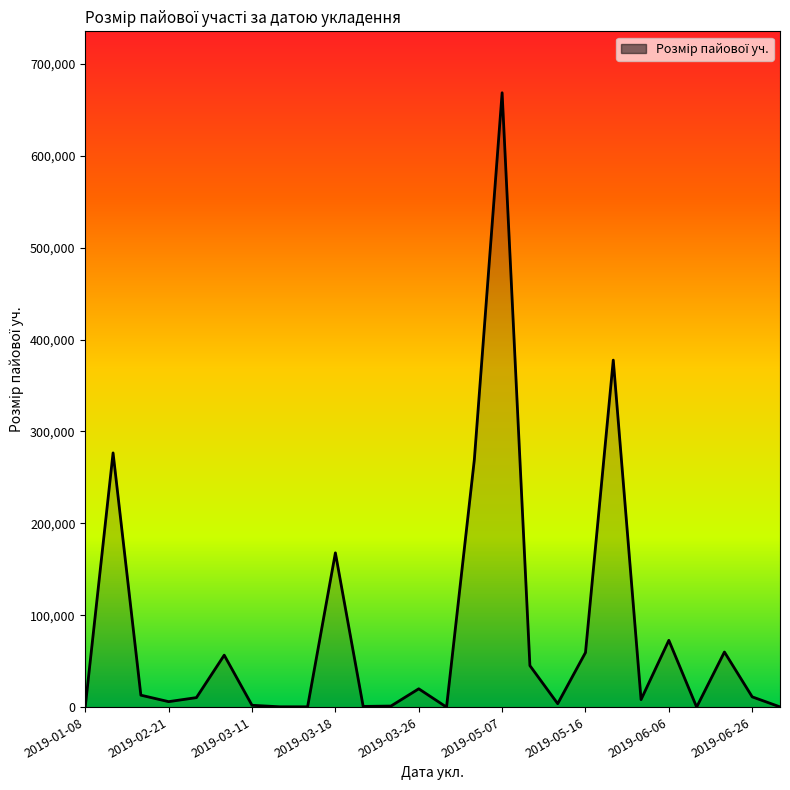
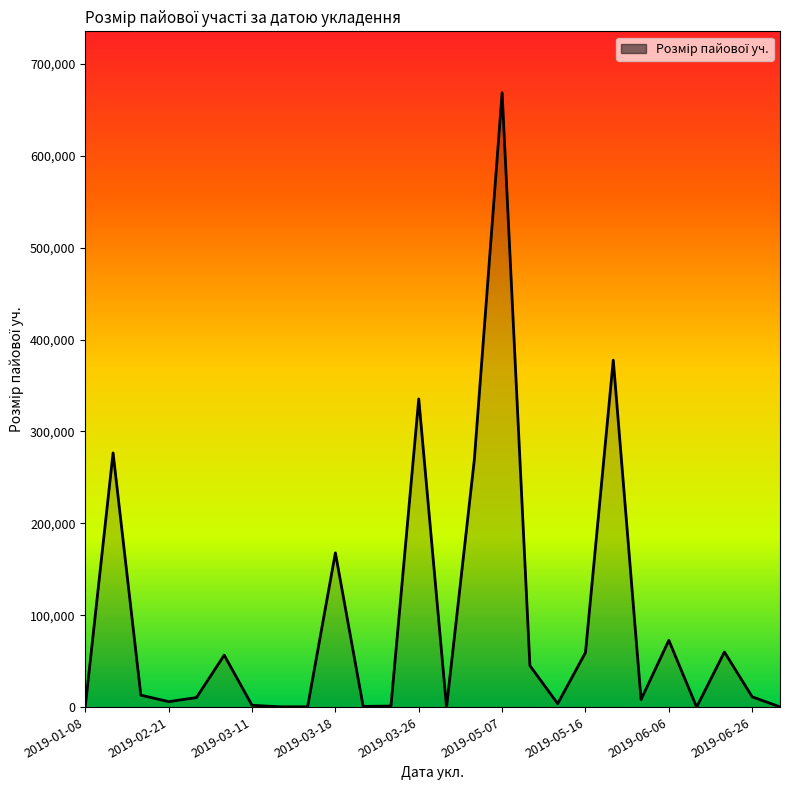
  {
    "2019-01-08": "0",
    "2019-03-18": "170,000",
-   "2019-03-26": "20,000",
+   "2019-03-26": "340,000",
    "2019-05-16": "60,000",
    "2019-06-06": "70,000"
  }
